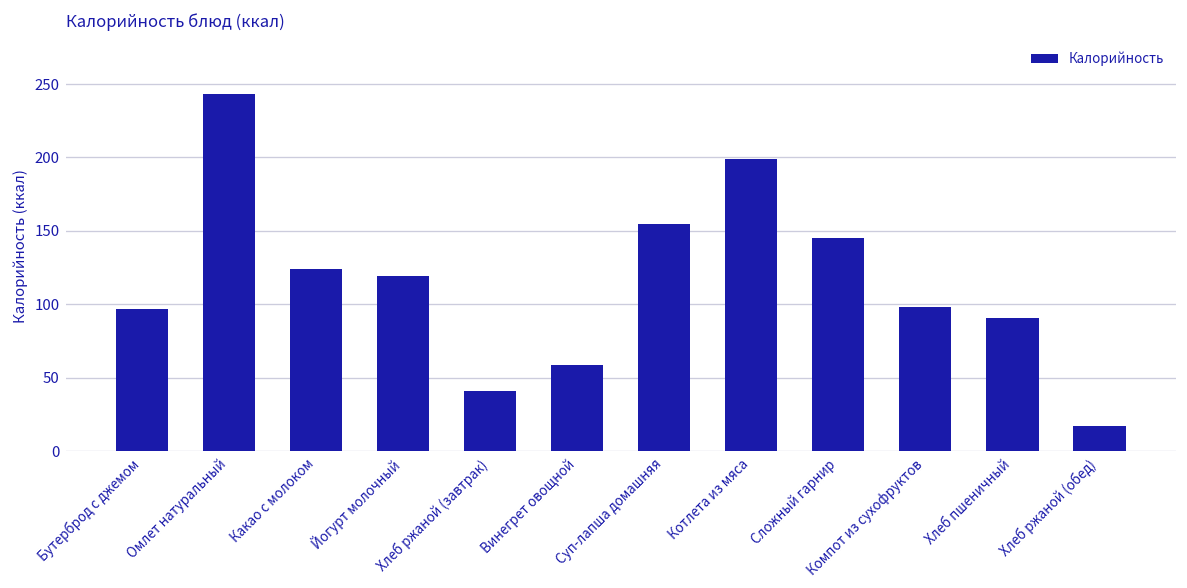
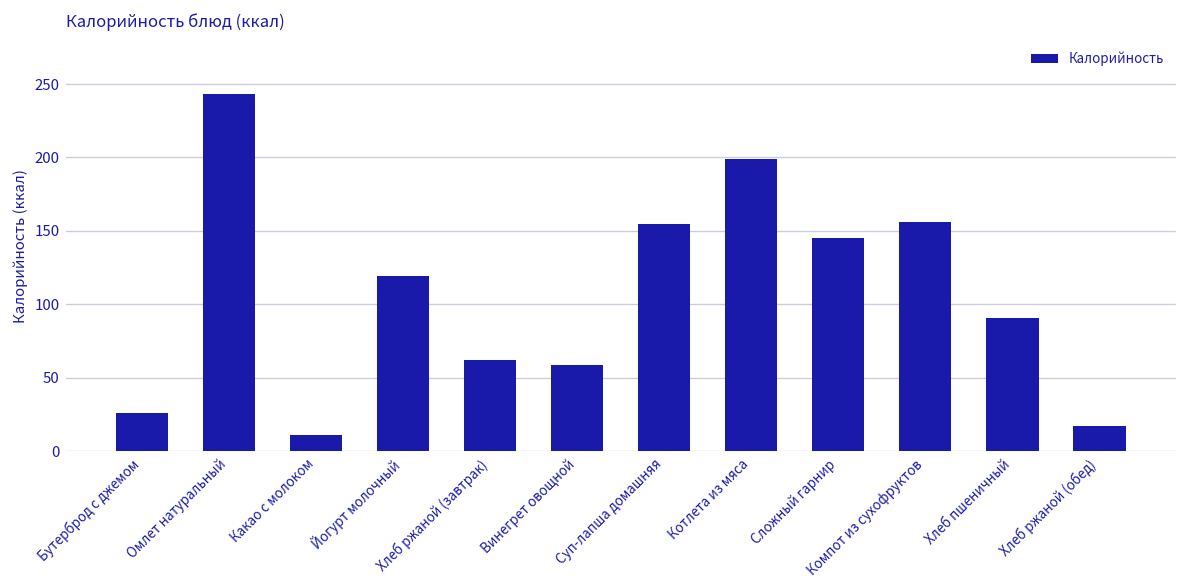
  {
-   "Бутерброд с джемом": 97,
+   "Бутерброд с джемом": 26,
    "Омлет натуральный": 243,
-   "Какао с молоком": 124,
+   "Какао с молоком": 11,
    "Йогурт молочный": 119,
-   "Хлеб ржаной (завтрак)": 41,
+   "Хлеб ржаной (завтрак)": 62,
    "Винегрет овощной": 59,
    "Суп-лапша домашняя": 155,
    "Котлета из мяса": 199,
    "Сложный гарнир": 145,
-   "Компот из сухофруктов": 98,
+   "Компот из сухофруктов": 156,
    "Хлеб пшеничный": 91,
    "Хлеб ржаной (обед)": 17
  }
